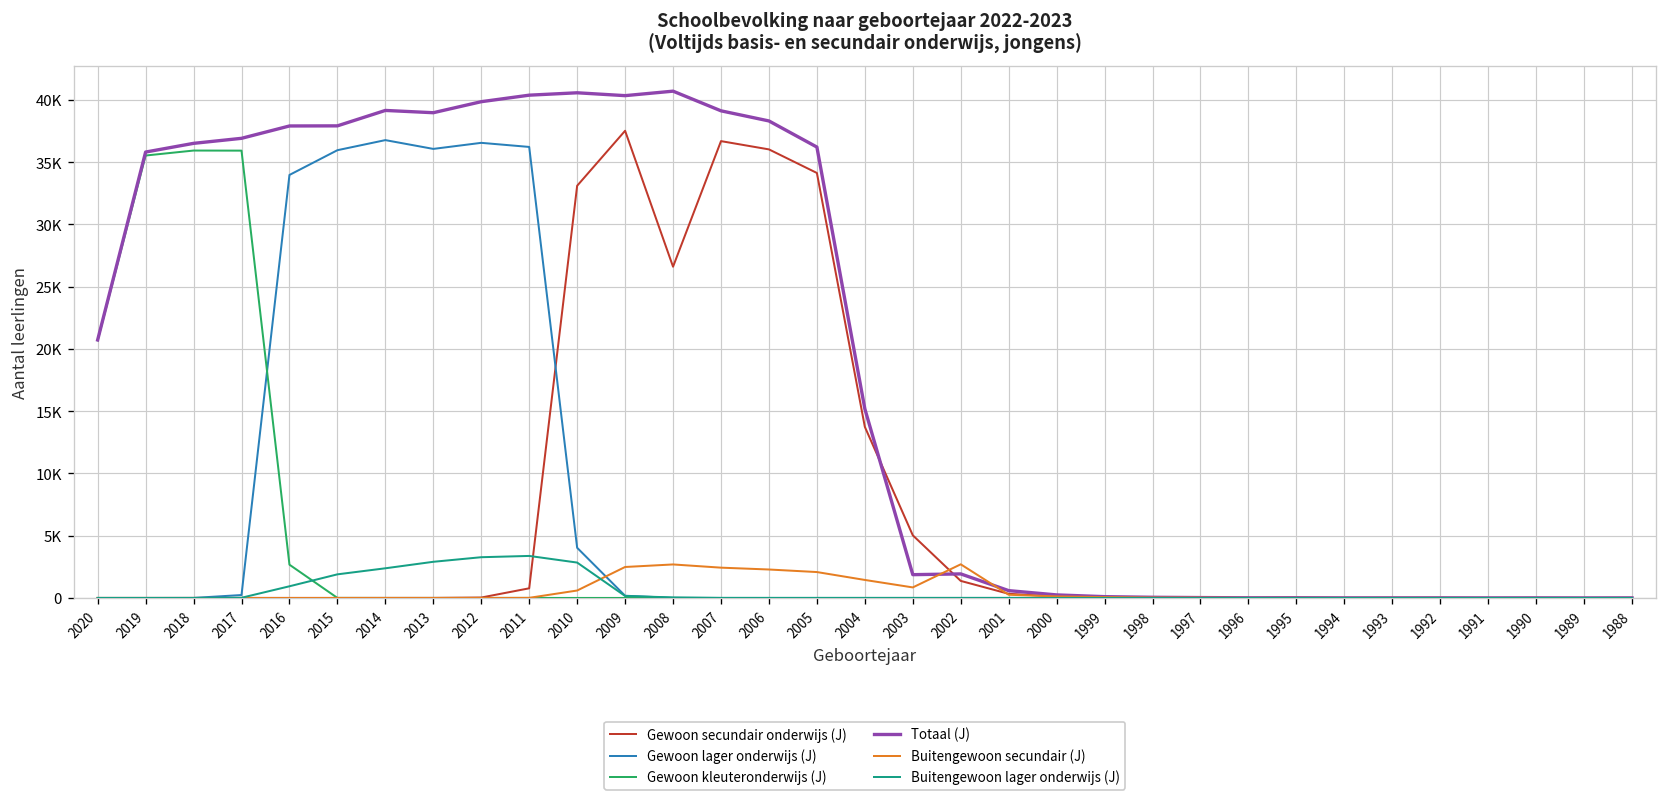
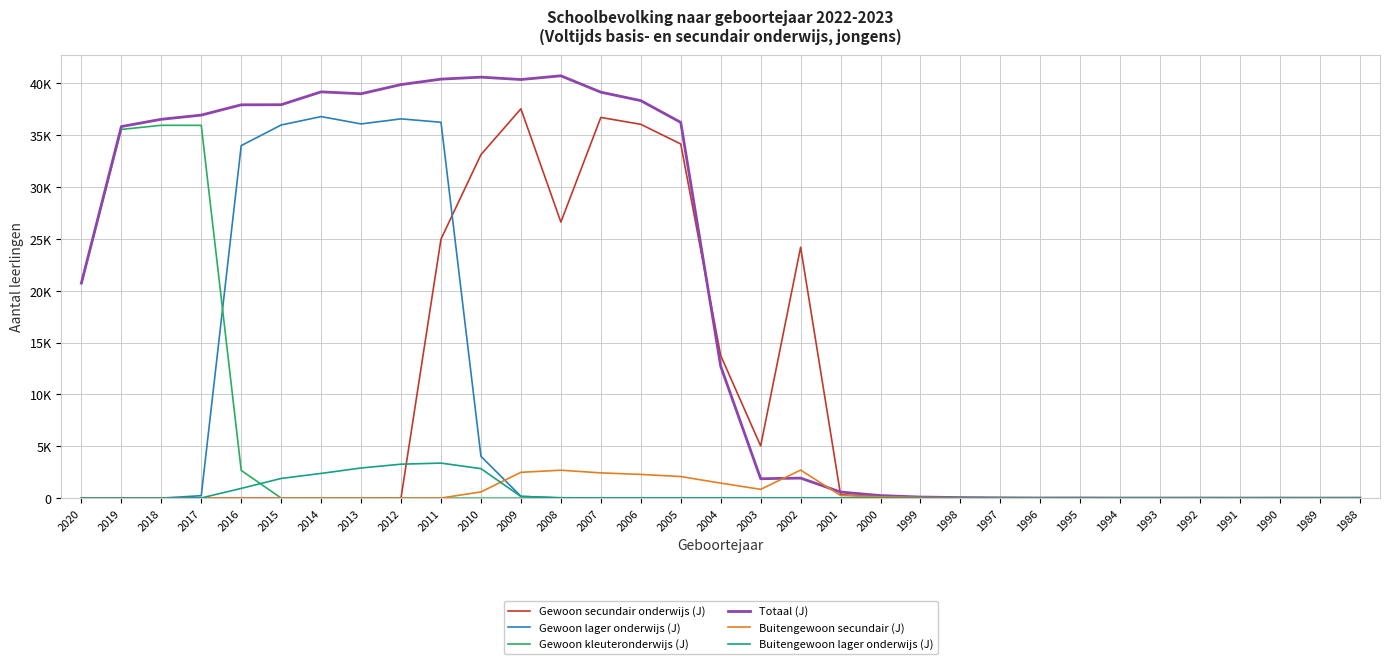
  {
    "Gewoon secundair onderwijs (J)": {
-     "2011": 800,
+     "2011": 25000,
      "2010": 33100,
      "2009": 37500,
      "2008": 26600,
      "2007": 36700,
      "2006": 36000,
      "2005": 34100,
      "2004": 13700,
      "2003": 5000,
-     "2002": 1400
+     "2002": 24200
    },
    "Gewoon lager onderwijs (J)": {
      "2016": 34000,
      "2015": 36000,
      "2014": 36800,
      "2013": 36100,
      "2012": 36600,
      "2011": 36200,
      "2010": 4000
    },
    "Totaal (J)": {
      "2019": 35800,
      "2018": 36500,
      "2017": 36900,
      "2016": 37900,
      "2015": 37900,
      "2014": 39200,
      "2013": 39000,
      "2012": 39900,
      "2011": 40400,
      "2010": 40600,
      "2009": 40300,
      "2008": 40700,
      "2007": 39100,
      "2006": 38300,
      "2005": 36200,
-     "2004": 15200,
+     "2004": 12700,
      "2003": 1900,
      "2002": 1900,
      "2001": 600
    },
    "Buitengewoon secundair (J)": {
      "2010": 600,
      "2009": 2500,
      "2008": 2700,
      "2007": 2400,
      "2006": 2300,
      "2005": 2100,
      "2004": 1400,
      "2003": 800,
      "2002": 2700
    }
  }
